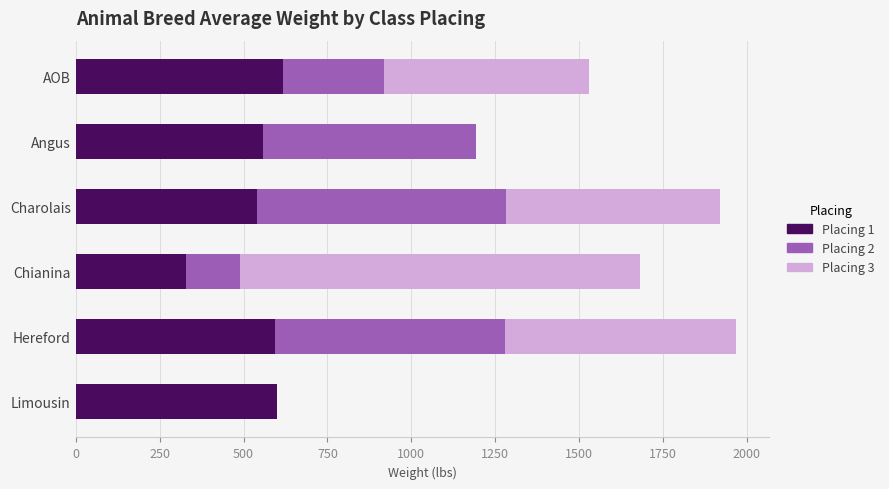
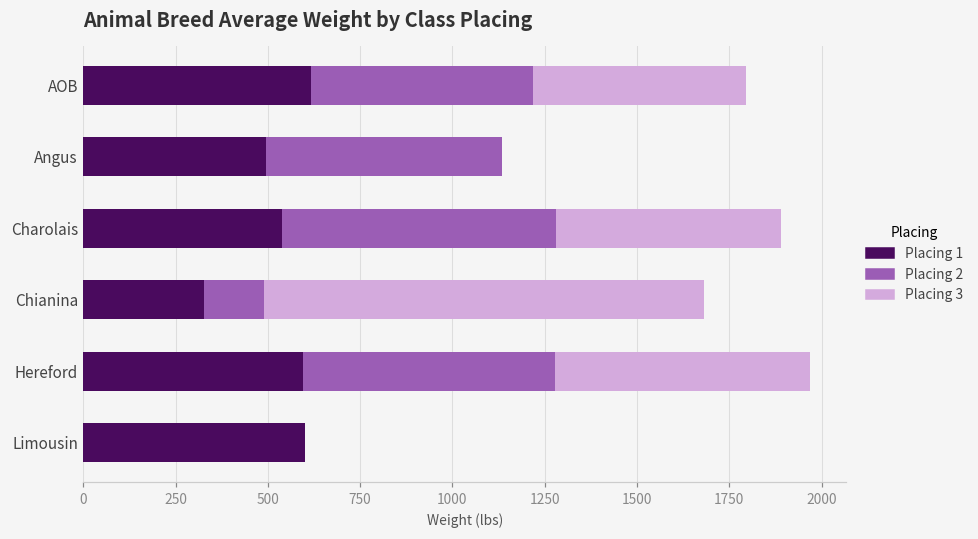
  {
    "Placing 1": {
      "AOB": 620,
-     "Angus": 560,
+     "Angus": 500,
      "Charolais": 540,
      "Chianina": 330,
      "Hereford": 600,
      "Limousin": 600
    },
    "Placing 2": {
-     "AOB": 300,
+     "AOB": 600,
      "Angus": 640,
      "Charolais": 740,
      "Chianina": 160,
      "Hereford": 680,
      "Limousin": 0
    },
    "Placing 3": {
-     "AOB": 610,
+     "AOB": 580,
      "Angus": 0,
-     "Charolais": 640,
+     "Charolais": 610,
      "Chianina": 1190,
      "Hereford": 690,
      "Limousin": 0
    }
  }
